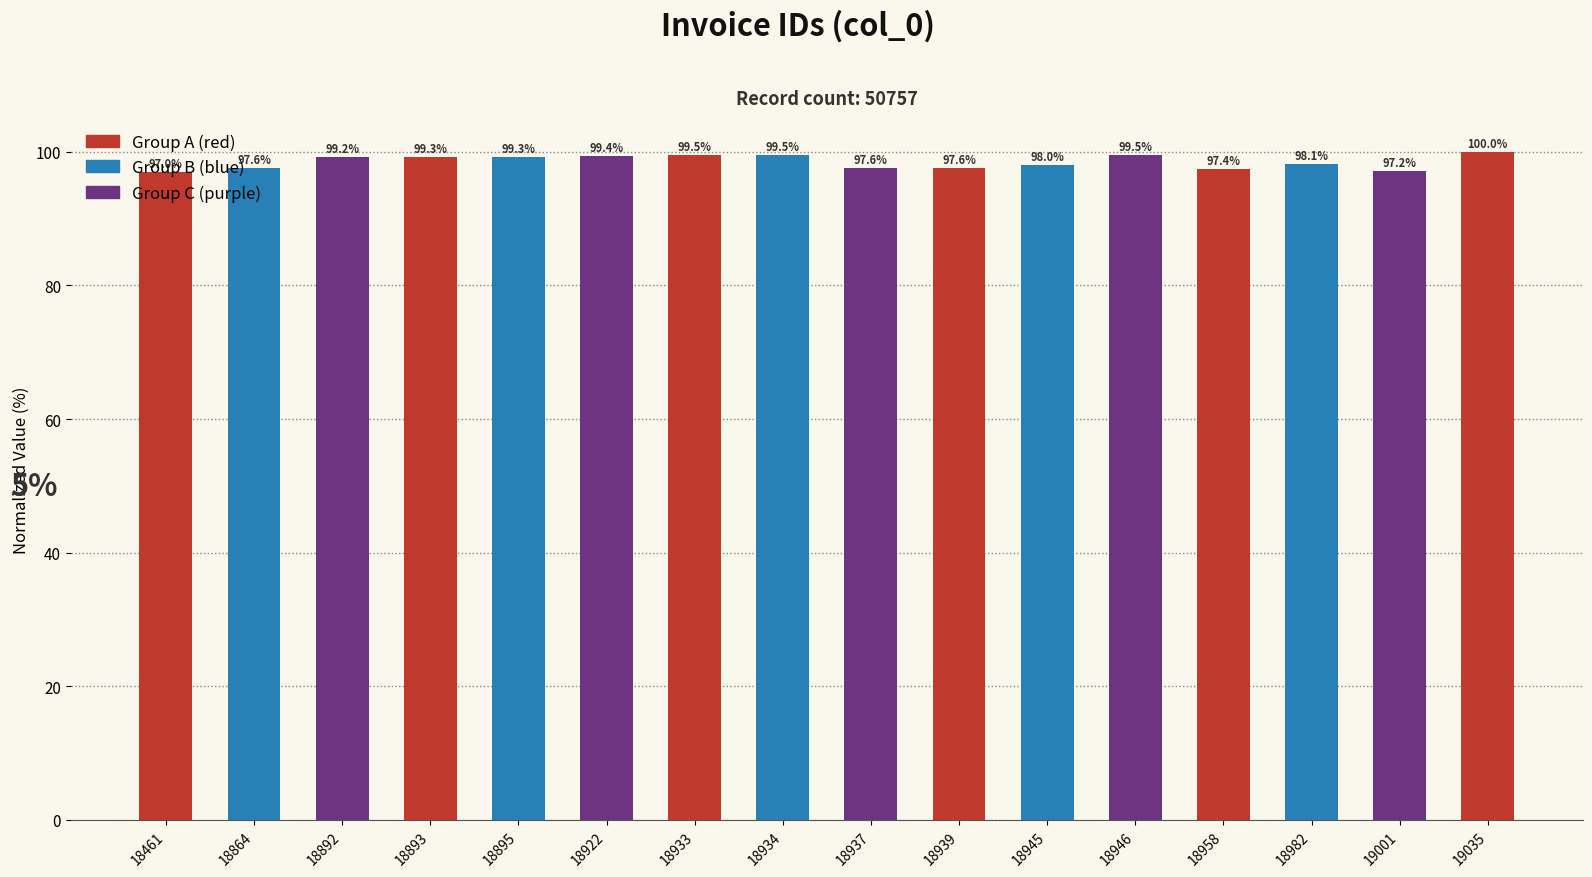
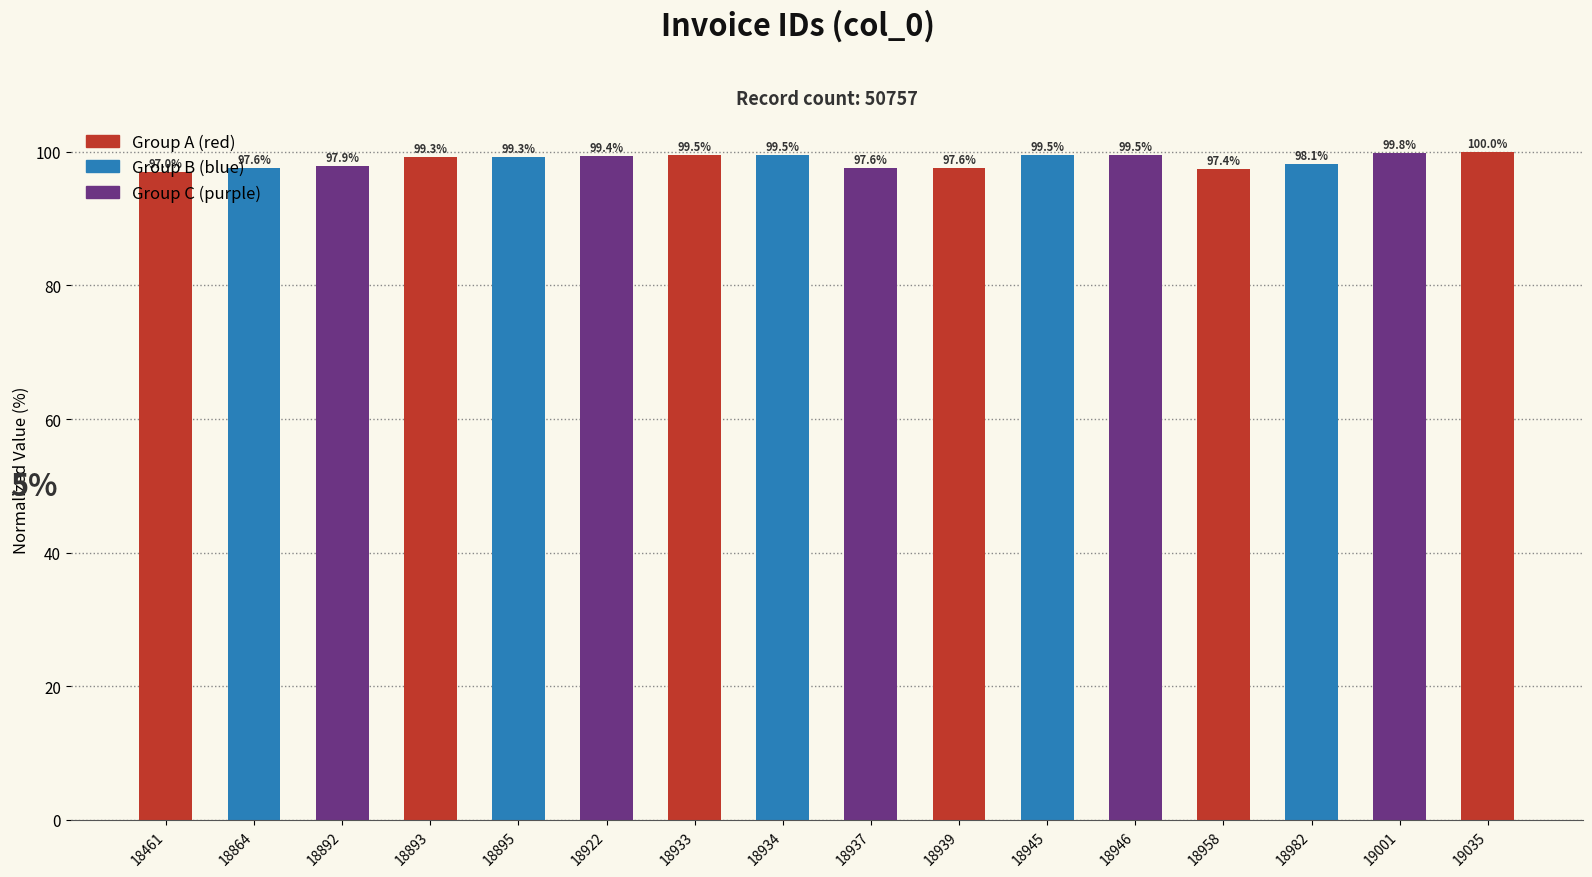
  {
    "18461": "97.0%",
    "18864": "97.6%",
-   "18892": "99.2%",
+   "18892": "97.9%",
    "18893": "99.3%",
    "18895": "99.3%",
    "18922": "99.4%",
    "18933": "99.5%",
    "18934": "99.5%",
    "18937": "97.6%",
    "18939": "97.6%",
-   "18945": "98.0%",
+   "18945": "99.5%",
    "18946": "99.5%",
    "18958": "97.4%",
    "18982": "98.1%",
-   "19001": "97.2%",
+   "19001": "99.8%",
    "19035": "100.0%"
  }
